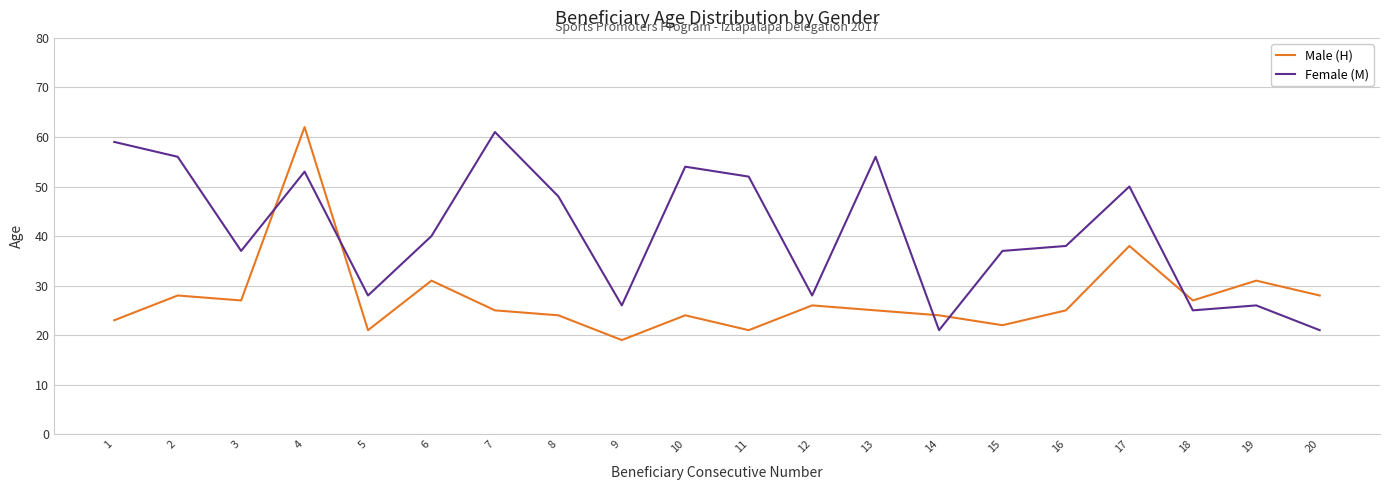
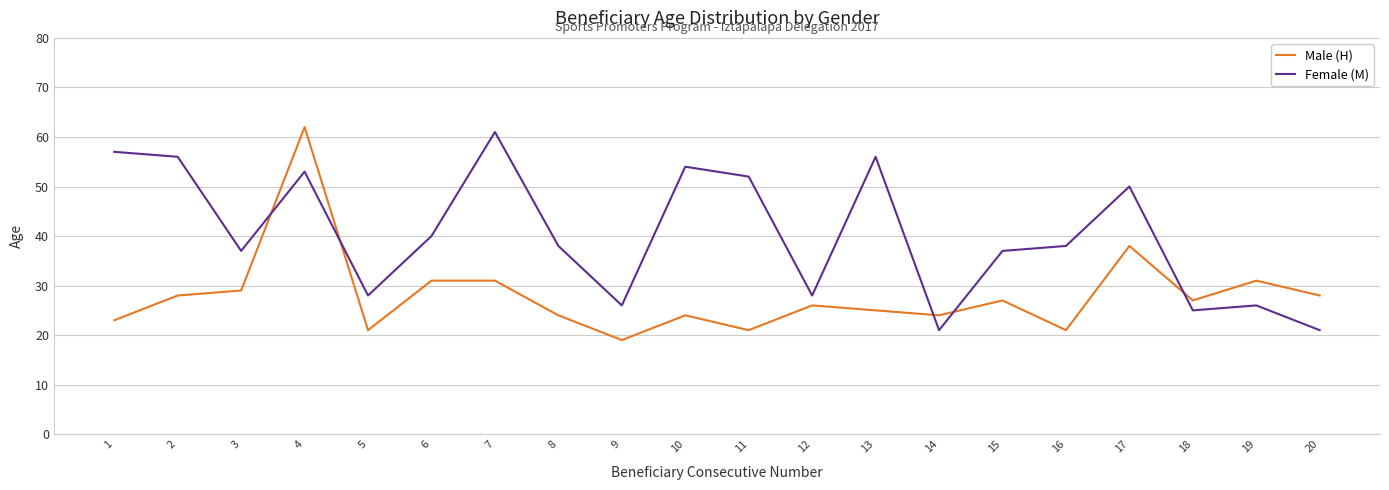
  {
    "Male (H)": {
      "1": 23,
      "2": 28,
-     "3": 27,
+     "3": 29,
      "4": 62,
      "5": 21,
      "6": 31,
-     "7": 25,
+     "7": 31,
      "8": 24,
      "9": 19,
      "10": 24,
      "11": 21,
      "12": 26,
      "13": 25,
      "14": 24,
-     "15": 22,
-     "16": 25,
+     "15": 27,
+     "16": 21,
      "17": 38,
      "18": 27,
      "19": 31,
      "20": 28
    },
    "Female (M)": {
-     "1": 59,
+     "1": 57,
      "2": 56,
      "3": 37,
      "4": 53,
      "5": 28,
      "6": 40,
      "7": 61,
-     "8": 48,
+     "8": 38,
      "9": 26,
      "10": 54,
      "11": 52,
      "12": 28,
      "13": 56,
      "14": 21,
      "15": 37,
      "16": 38,
      "17": 50,
      "18": 25,
      "19": 26,
      "20": 21
    }
  }
